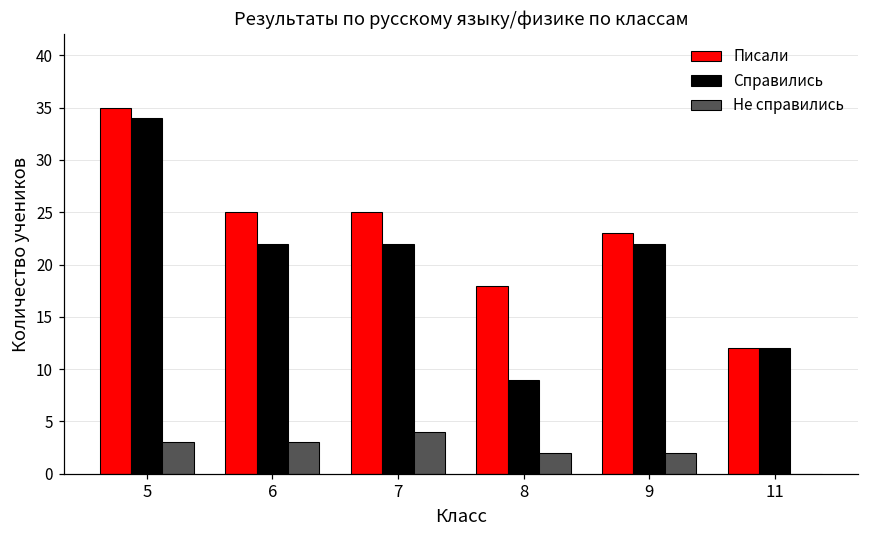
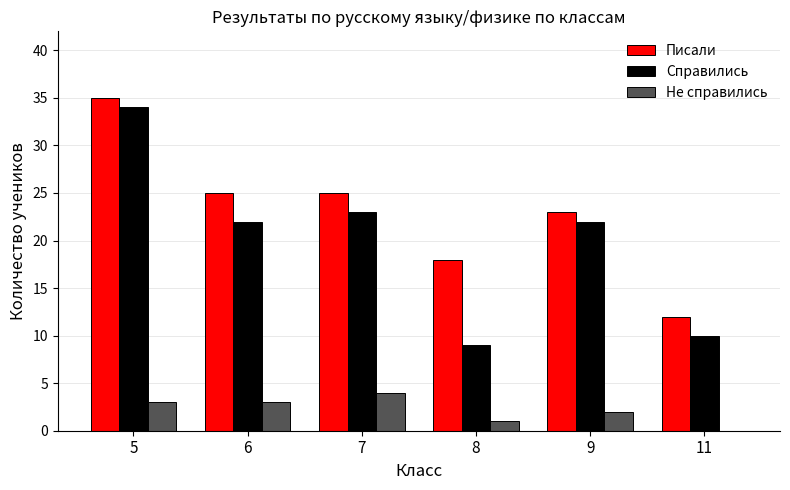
  {
    "Писали": {
      "5": 35,
      "6": 25,
      "7": 25,
      "8": 18,
      "9": 23,
      "11": 12
    },
    "Справились": {
      "5": 34,
      "6": 22,
-     "7": 22,
+     "7": 23,
      "8": 9,
      "9": 22,
-     "11": 12
+     "11": 10
    },
    "Не справились": {
      "5": 3,
      "6": 3,
      "7": 4,
-     "8": 2,
+     "8": 1,
      "9": 2,
      "11": 0
    }
  }
